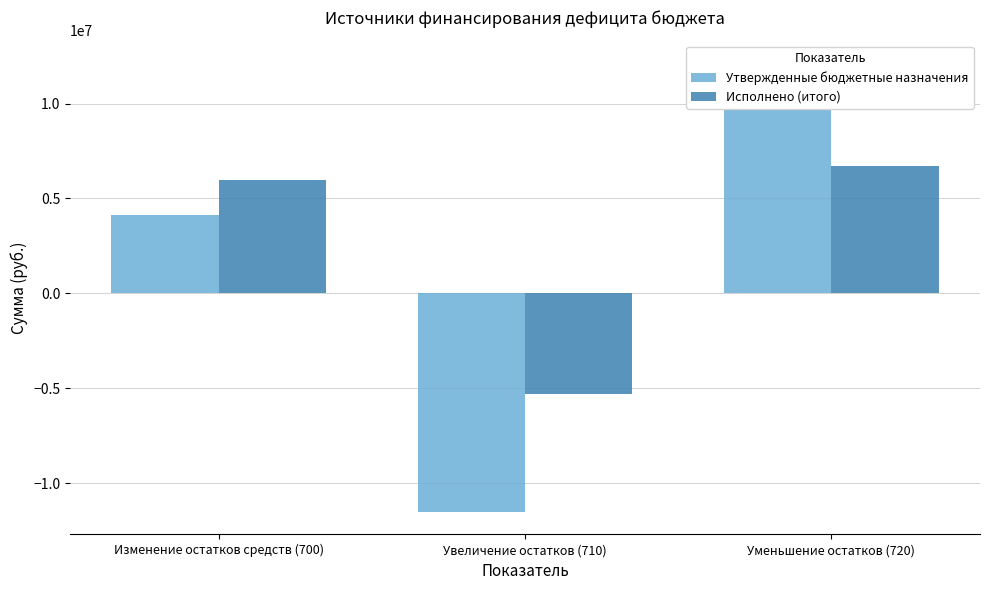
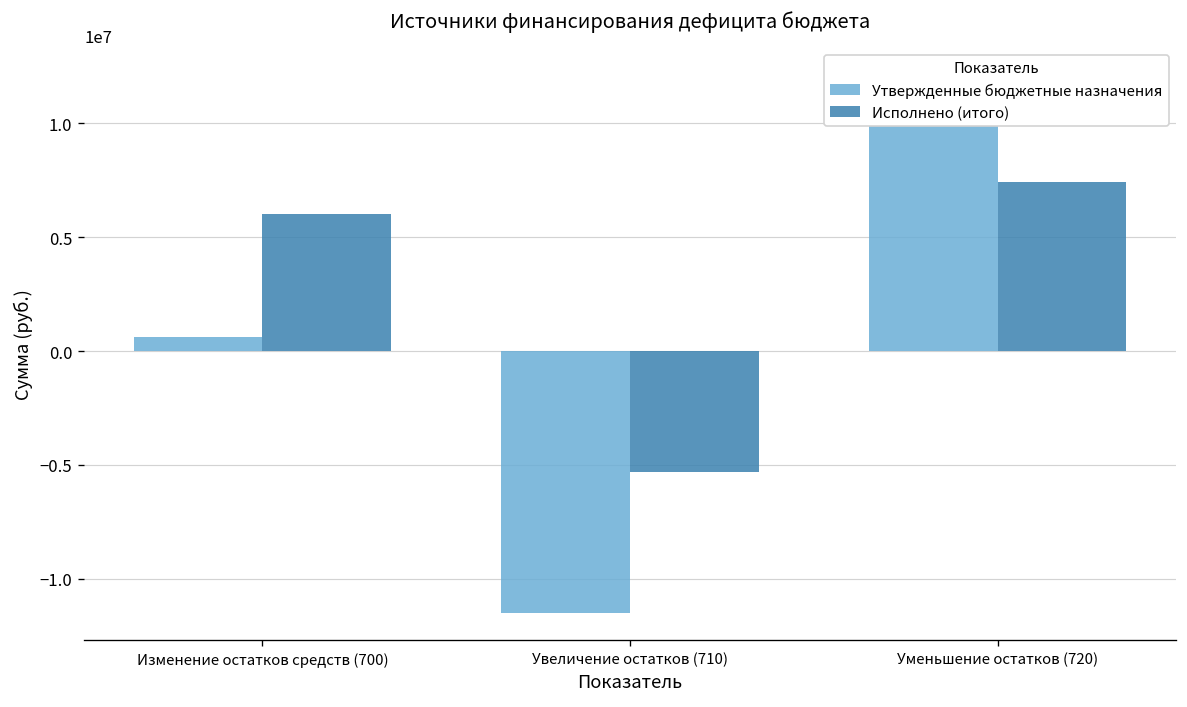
  {
    "Утвержденные бюджетные назначения": {
-     "Изменение остатков средств (700)": 4100000,
+     "Изменение остатков средств (700)": 600000,
      "Увеличение остатков (710)": -11500000
    },
    "Исполнено (итого)": {
      "Изменение остатков средств (700)": 6000000,
      "Увеличение остатков (710)": -5300000,
-     "Уменьшение остатков (720)": 6700000
+     "Уменьшение остатков (720)": 7400000
    }
  }
